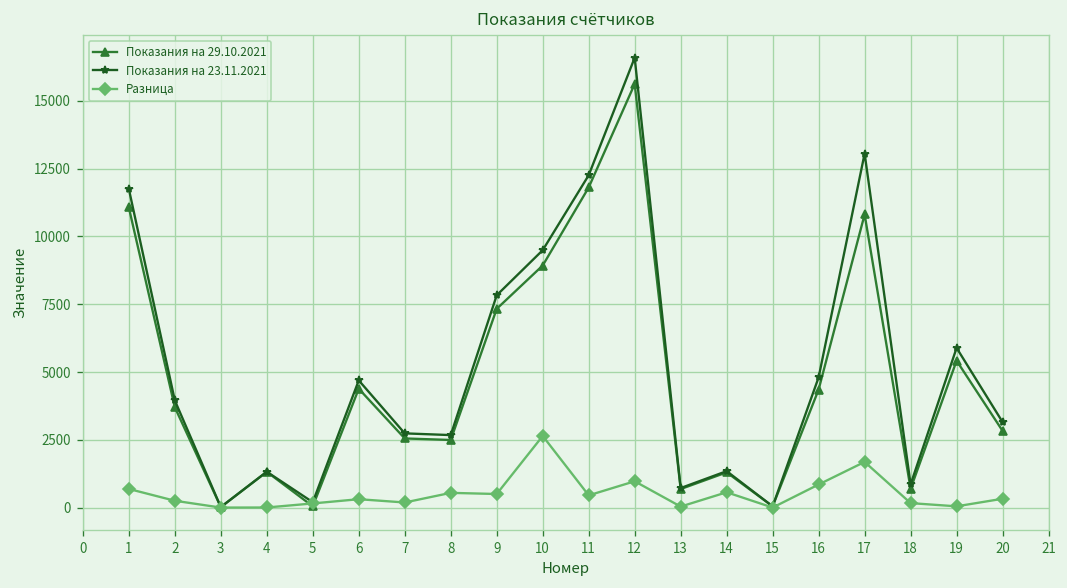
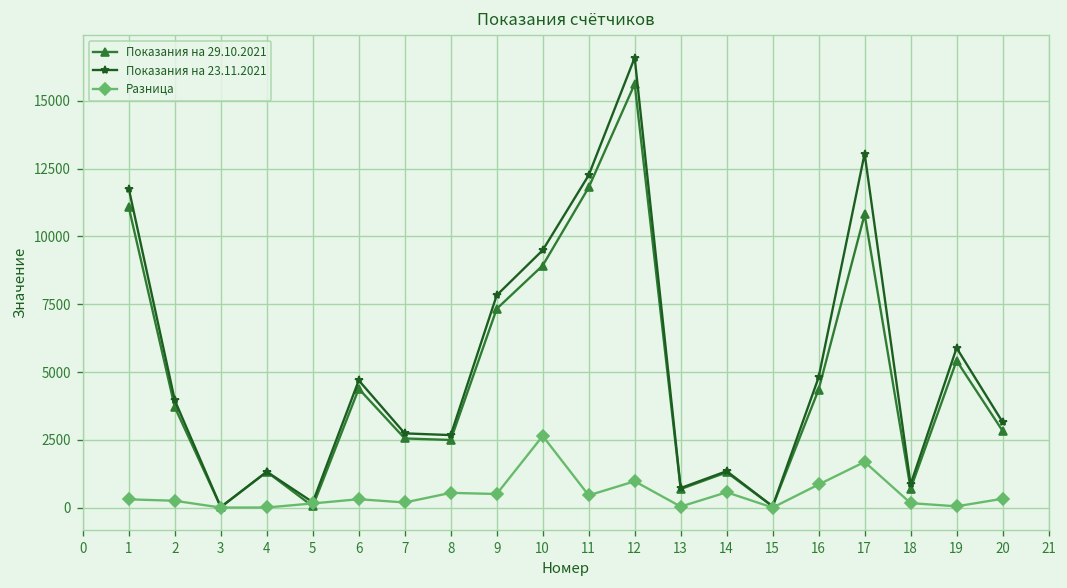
  {
    "Разница": {
-     "1": 700,
+     "1": 300,
      "2": 300,
      "4": 0,
      "6": 300,
      "7": 200,
      "8": 500,
      "9": 500,
      "10": 2600,
      "11": 500,
      "12": 1000,
      "13": 0,
      "14": 600,
      "16": 900,
      "17": 1700,
      "18": 200,
      "19": 0,
      "20": 300
    }
  }
